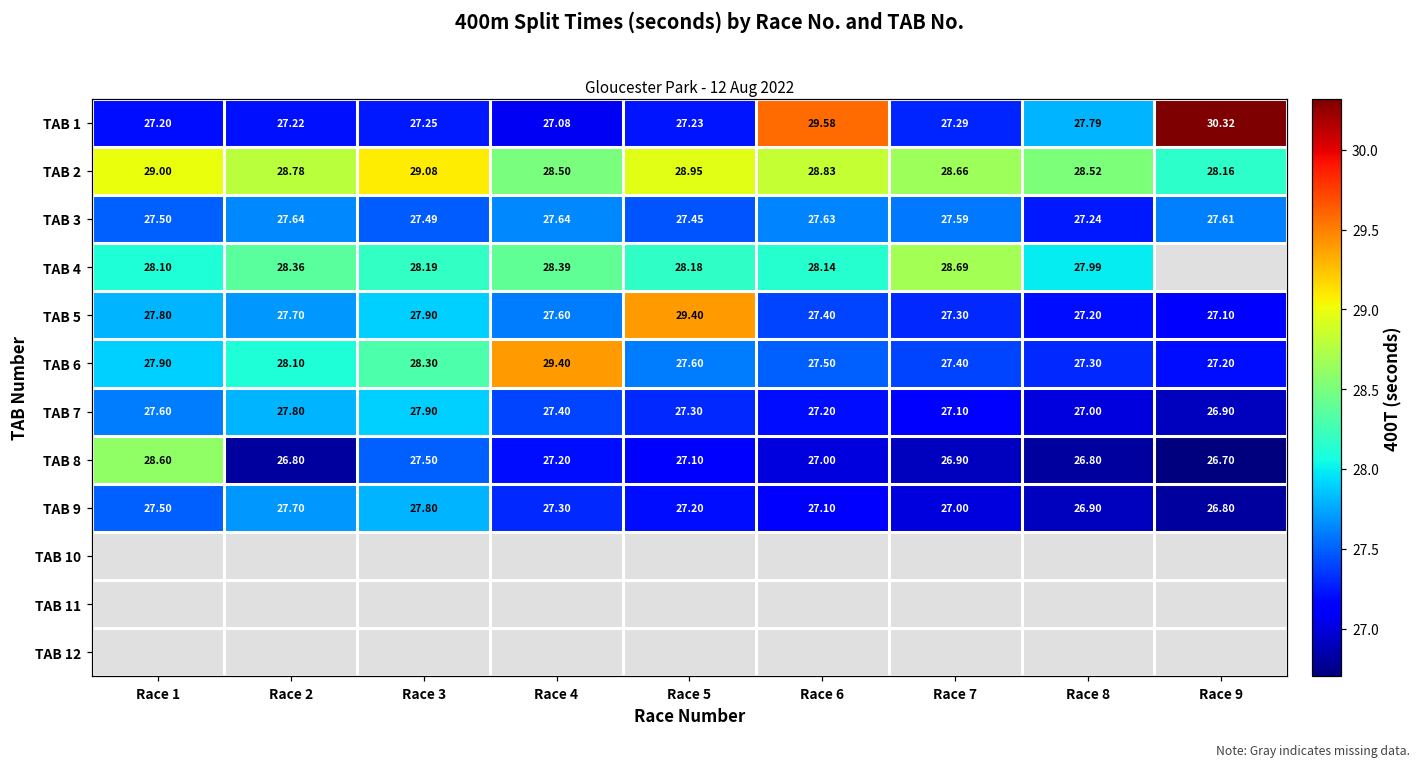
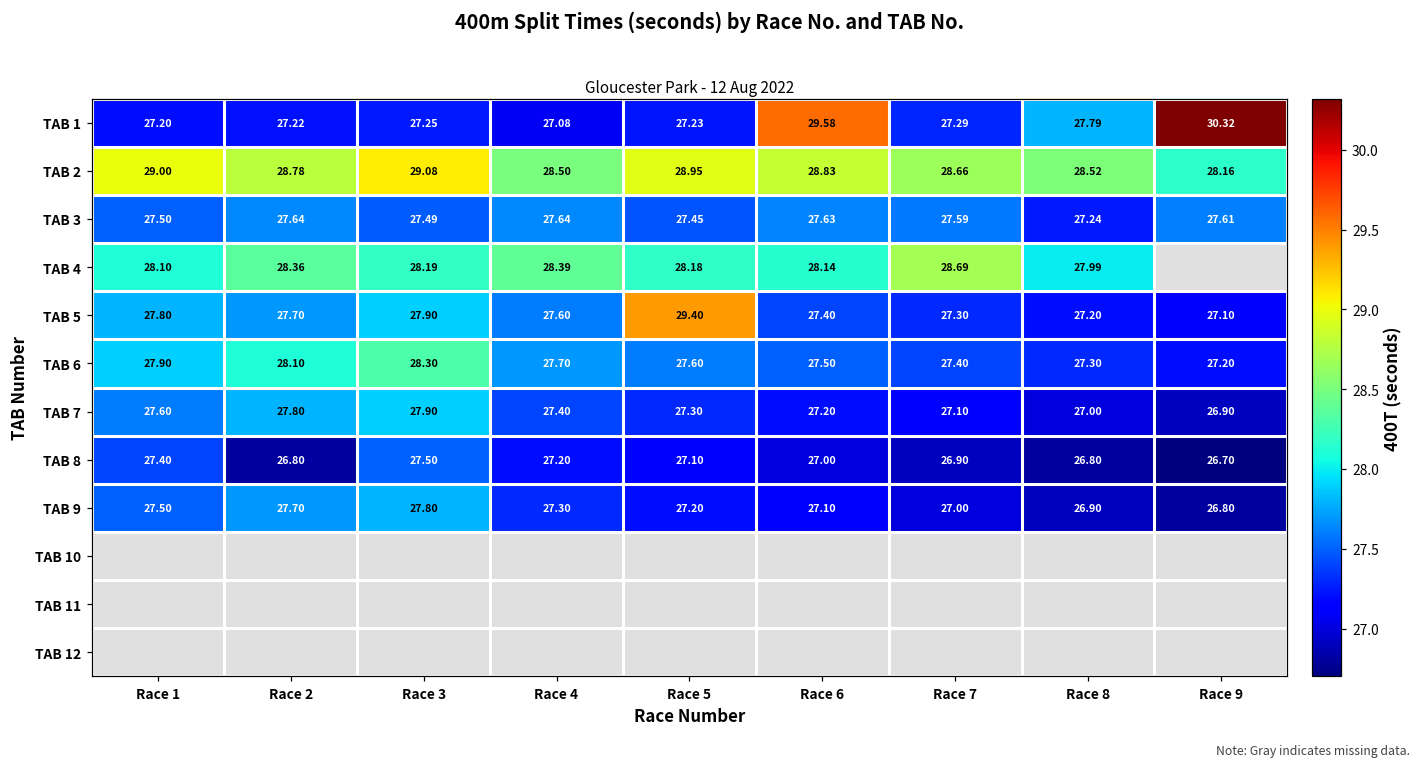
  {
    "TAB 1": {
      "Race 1": 27.20,
      "Race 2": 27.22,
      "Race 3": 27.25,
      "Race 4": 27.08,
      "Race 5": 27.23,
      "Race 6": 29.58,
      "Race 7": 27.29,
      "Race 8": 27.79,
      "Race 9": 30.32
    },
    "TAB 2": {
      "Race 1": 29.00,
      "Race 2": 28.78,
      "Race 3": 29.08,
      "Race 4": 28.50,
      "Race 5": 28.95,
      "Race 6": 28.83,
      "Race 7": 28.66,
      "Race 8": 28.52,
      "Race 9": 28.16
    },
    "TAB 3": {
      "Race 1": 27.50,
      "Race 2": 27.64,
      "Race 3": 27.49,
      "Race 4": 27.64,
      "Race 5": 27.45,
      "Race 6": 27.63,
      "Race 7": 27.59,
      "Race 8": 27.24,
      "Race 9": 27.61
    },
    "TAB 4": {
      "Race 1": 28.10,
      "Race 2": 28.36,
      "Race 3": 28.19,
      "Race 4": 28.39,
      "Race 5": 28.18,
      "Race 6": 28.14,
      "Race 7": 28.69,
      "Race 8": 27.99
    },
    "TAB 5": {
      "Race 1": 27.80,
      "Race 2": 27.70,
      "Race 3": 27.90,
      "Race 4": 27.60,
      "Race 5": 29.40,
      "Race 6": 27.40,
      "Race 7": 27.30,
      "Race 8": 27.20,
      "Race 9": 27.10
    },
    "TAB 6": {
      "Race 1": 27.90,
      "Race 2": 28.10,
      "Race 3": 28.30,
-     "Race 4": 29.40,
+     "Race 4": 27.70,
      "Race 5": 27.60,
      "Race 6": 27.50,
      "Race 7": 27.40,
      "Race 8": 27.30,
      "Race 9": 27.20
    },
    "TAB 7": {
      "Race 1": 27.60,
      "Race 2": 27.80,
      "Race 3": 27.90,
      "Race 4": 27.40,
      "Race 5": 27.30,
      "Race 6": 27.20,
      "Race 7": 27.10,
      "Race 8": 27.00,
      "Race 9": 26.90
    },
    "TAB 8": {
-     "Race 1": 28.60,
+     "Race 1": 27.40,
      "Race 2": 26.80,
      "Race 3": 27.50,
      "Race 4": 27.20,
      "Race 5": 27.10,
      "Race 6": 27.00,
      "Race 7": 26.90,
      "Race 8": 26.80,
      "Race 9": 26.70
    },
    "TAB 9": {
      "Race 1": 27.50,
      "Race 2": 27.70,
      "Race 3": 27.80,
      "Race 4": 27.30,
      "Race 5": 27.20,
      "Race 6": 27.10,
      "Race 7": 27.00,
      "Race 8": 26.90,
      "Race 9": 26.80
    }
  }
